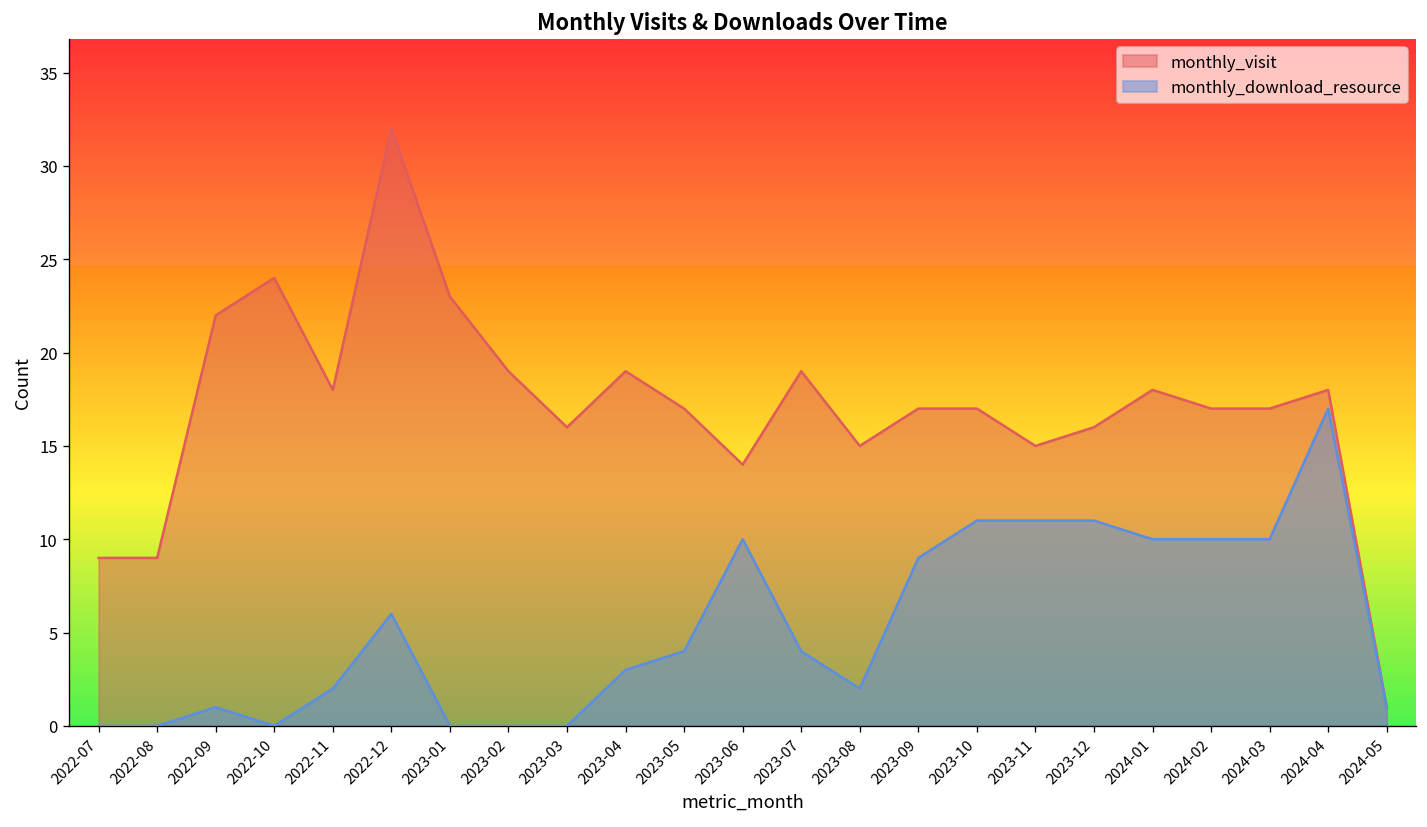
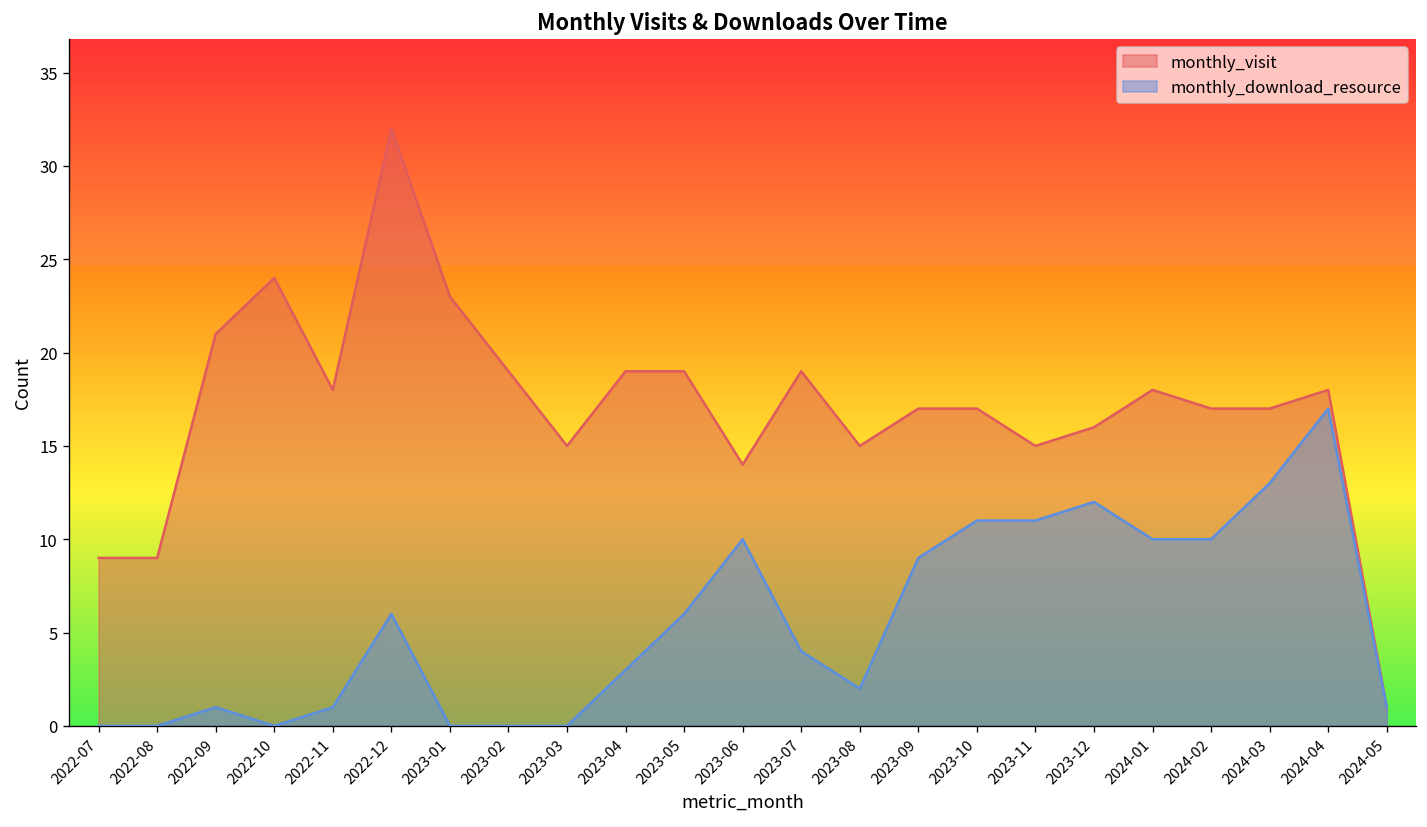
  {
    "monthly_visit": {
      "2022-07": 9,
      "2022-08": 9,
-     "2022-09": 22,
+     "2022-09": 21,
      "2022-10": 24,
      "2022-11": 18,
      "2022-12": 32,
      "2023-01": 23,
      "2023-02": 19,
-     "2023-03": 16,
+     "2023-03": 15,
      "2023-04": 19,
-     "2023-05": 17,
+     "2023-05": 19,
      "2023-06": 14,
      "2023-07": 19,
      "2023-08": 15,
      "2023-09": 17,
      "2023-10": 17,
      "2023-11": 15,
      "2023-12": 16,
      "2024-01": 18,
      "2024-02": 17,
      "2024-03": 17,
      "2024-04": 18
    },
    "monthly_download_resource": {
      "2022-07": 0,
      "2022-08": 0,
      "2022-09": 1,
      "2022-10": 0,
-     "2022-11": 2,
+     "2022-11": 1,
      "2022-12": 6,
      "2023-01": 0,
      "2023-02": 0,
      "2023-03": 0,
      "2023-04": 3,
-     "2023-05": 4,
+     "2023-05": 6,
      "2023-06": 10,
      "2023-07": 4,
      "2023-08": 2,
      "2023-09": 9,
      "2023-10": 11,
      "2023-11": 11,
-     "2023-12": 11,
+     "2023-12": 12,
      "2024-01": 10,
      "2024-02": 10,
-     "2024-03": 10,
+     "2024-03": 13,
      "2024-04": 17
    }
  }
